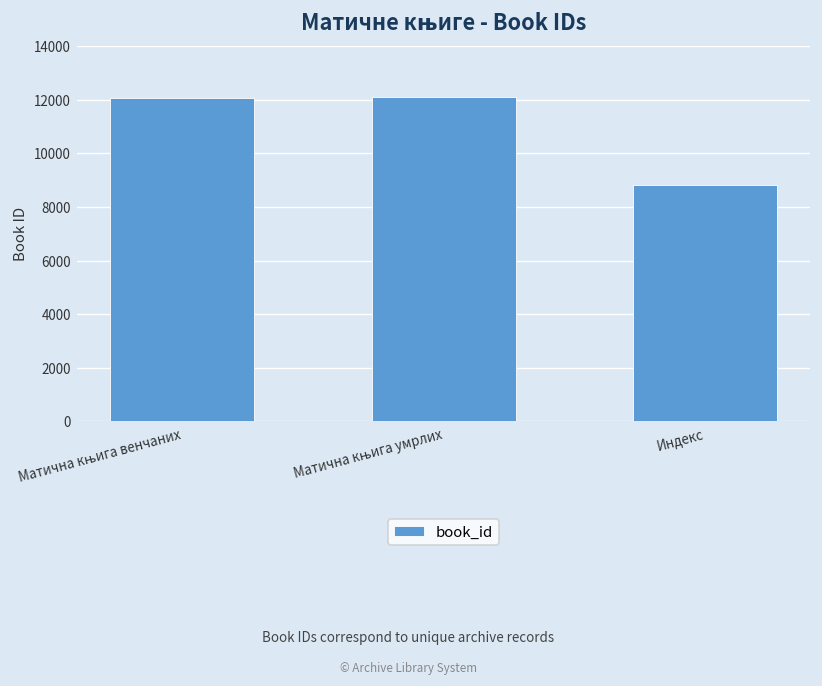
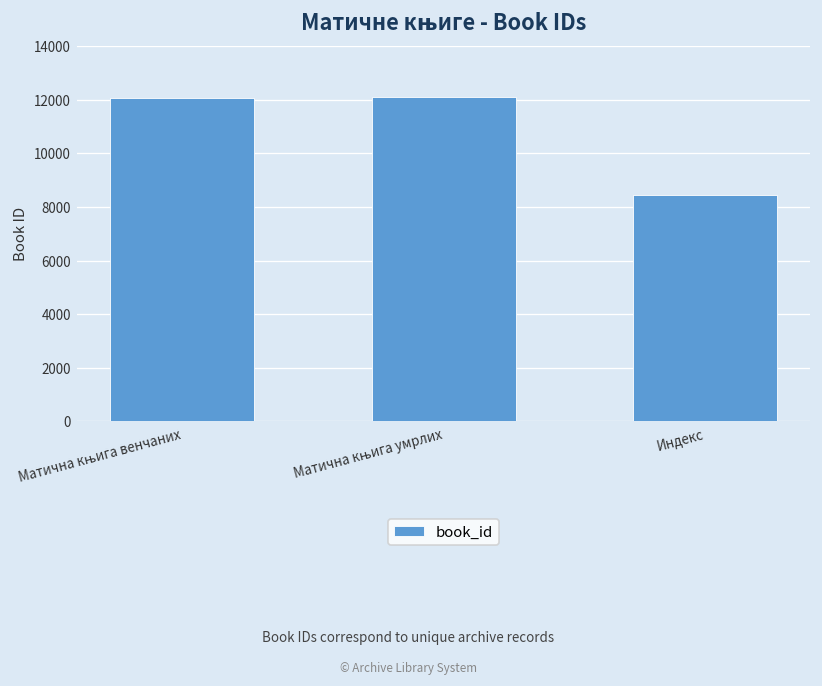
  {
    "Матична књига венчаних": 12100,
    "Матична књига умрлих": 12100,
-   "Индекс": 8800
+   "Индекс": 8400
  }
